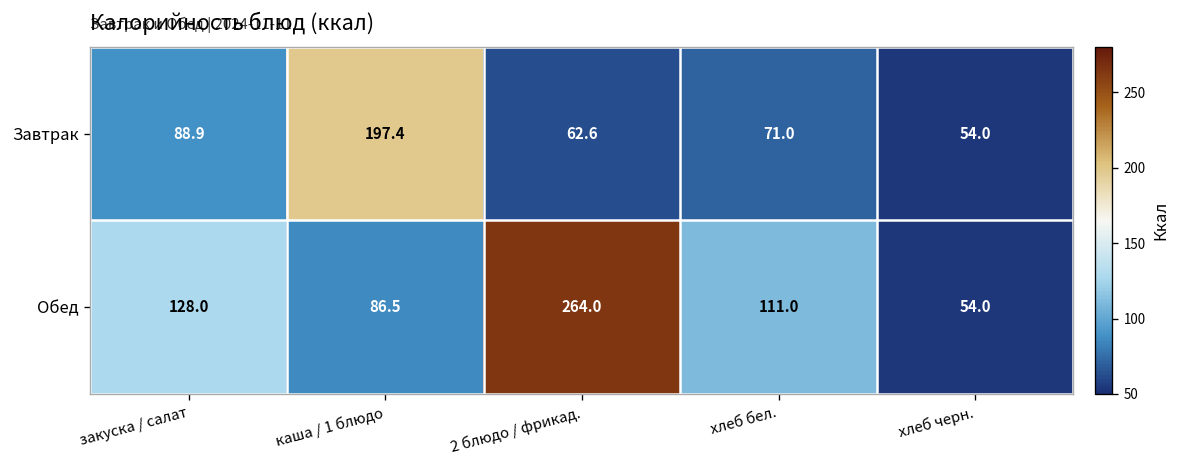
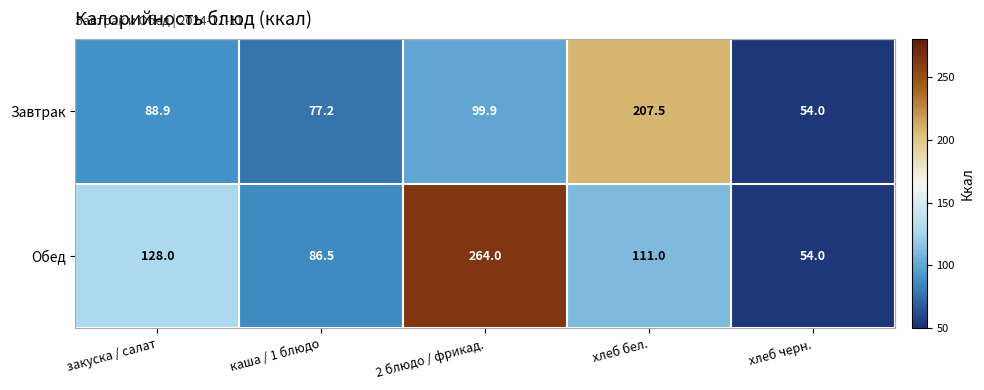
  {
    "Завтрак": {
      "закуска / салат": 88.9,
-     "каша / 1 блюдо": 197.4,
-     "2 блюдо / фрикад.": 62.6,
-     "хлеб бел.": 71.0,
+     "каша / 1 блюдо": 77.2,
+     "2 блюдо / фрикад.": 99.9,
+     "хлеб бел.": 207.5,
      "хлеб черн.": 54.0
    },
    "Обед": {
      "закуска / салат": 128.0,
      "каша / 1 блюдо": 86.5,
      "2 блюдо / фрикад.": 264.0,
      "хлеб бел.": 111.0,
      "хлеб черн.": 54.0
    }
  }
